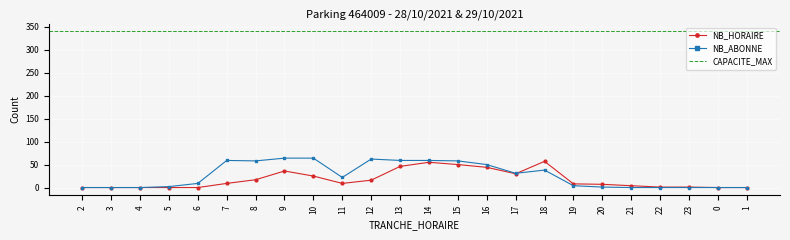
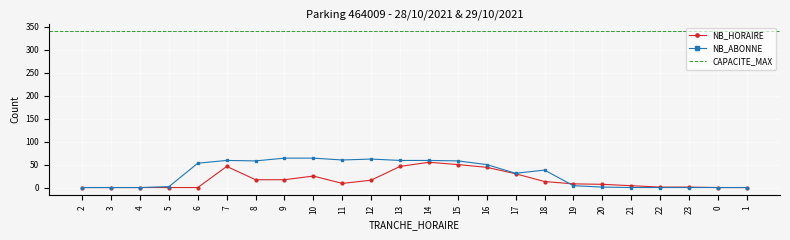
  {
    "NB_HORAIRE": {
      "6": 0,
-     "7": 10,
+     "7": 50,
      "8": 20,
-     "9": 40,
+     "9": 20,
      "10": 30,
      "11": 10,
      "12": 20,
      "13": 50,
      "15": 50,
      "16": 40,
-     "18": 60,
+     "18": 10,
      "20": 10
    },
    "NB_ABONNE": {
-     "6": 10,
+     "6": 50,
      "7": 60,
      "8": 60,
      "9": 60,
      "10": 60,
-     "11": 20,
+     "11": 60,
      "12": 60,
      "13": 60,
      "15": 60,
      "16": 50,
      "18": 40,
      "20": 0
    }
  }
